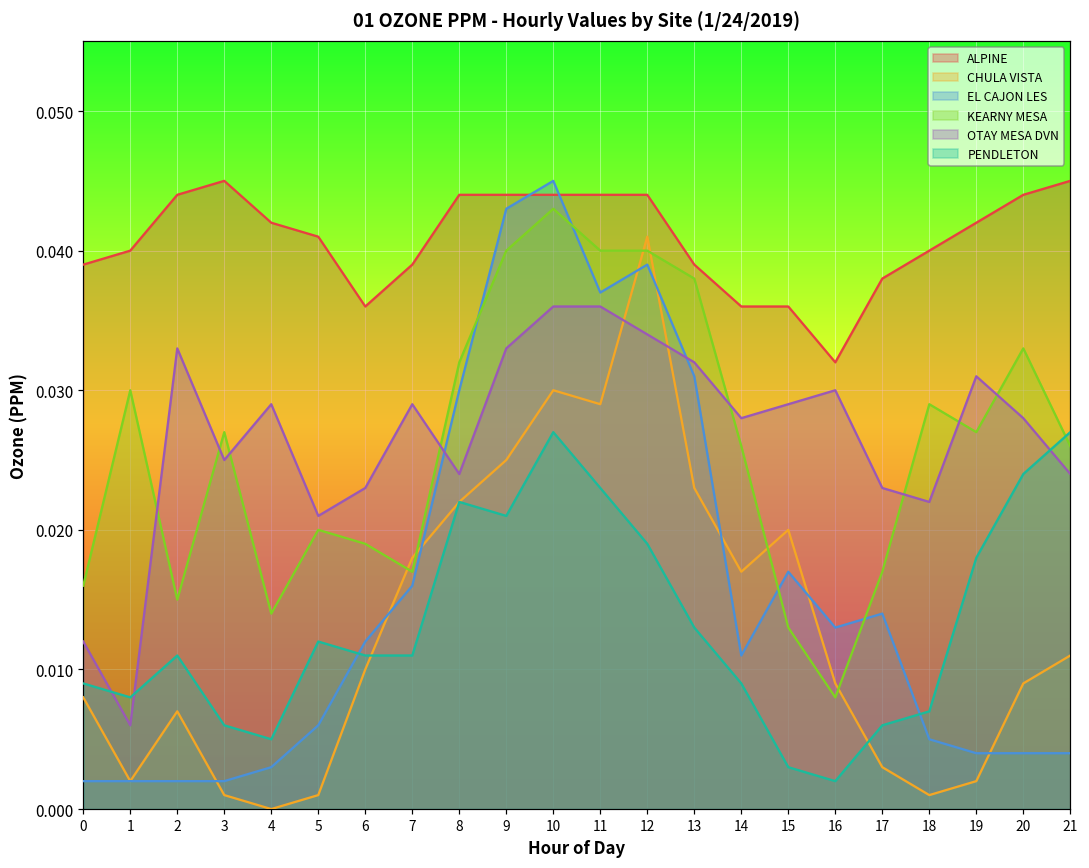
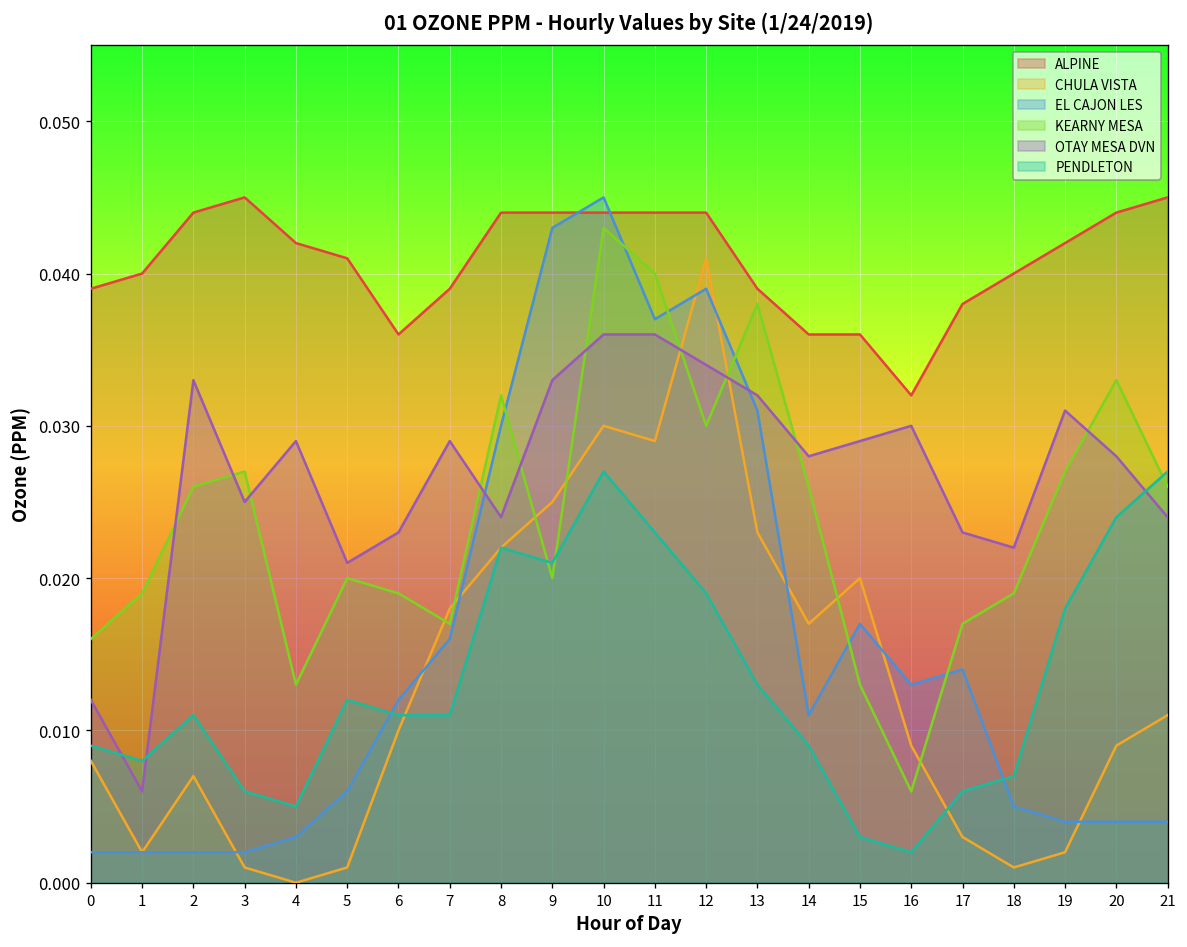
  {
    "KEARNY MESA": {
      "0": 0.016,
-     "1": 0.030,
-     "2": 0.015,
+     "1": 0.019,
+     "2": 0.026,
      "3": 0.027,
-     "4": 0.014,
+     "4": 0.013,
      "5": 0.020,
      "6": 0.019,
      "7": 0.017,
      "8": 0.032,
-     "9": 0.04,
+     "9": 0.02,
      "10": 0.043,
      "11": 0.040,
-     "12": 0.04,
+     "12": 0.03,
      "13": 0.038,
      "14": 0.026,
      "15": 0.013,
-     "16": 0.008,
+     "16": 0.006,
      "17": 0.017,
-     "18": 0.029,
+     "18": 0.019,
      "19": 0.027,
      "20": 0.033,
      "21": 0.026
    }
  }
